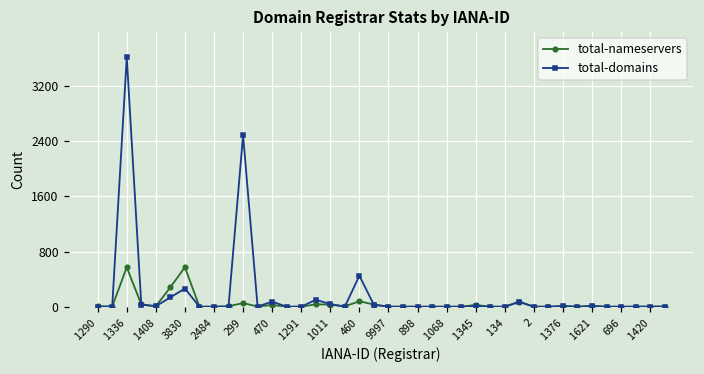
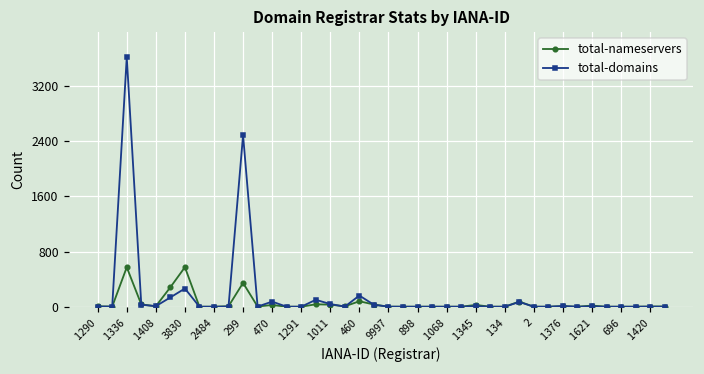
  {
    "total-nameservers": {
      "1336": 600,
      "3830": 600,
-     "299": 100,
+     "299": 300,
      "470": 0,
      "460": 100
    },
    "total-domains": {
      "1336": 3600,
      "3830": 300,
      "299": 2500,
      "470": 100,
-     "460": 400
+     "460": 200
    }
  }
